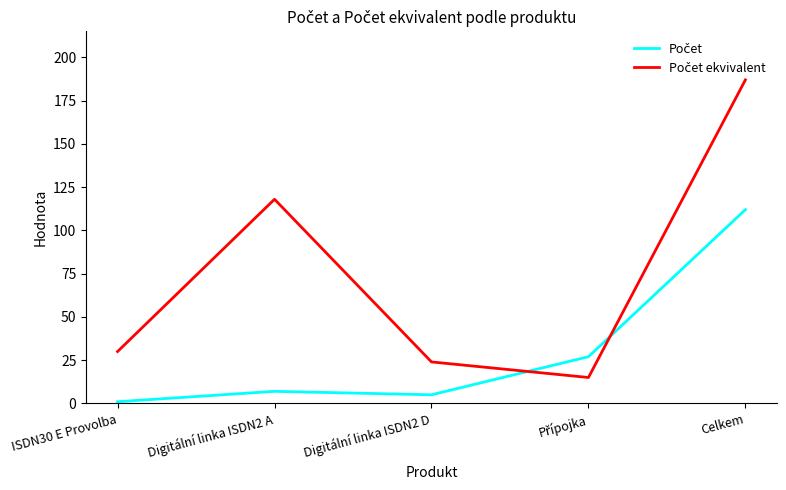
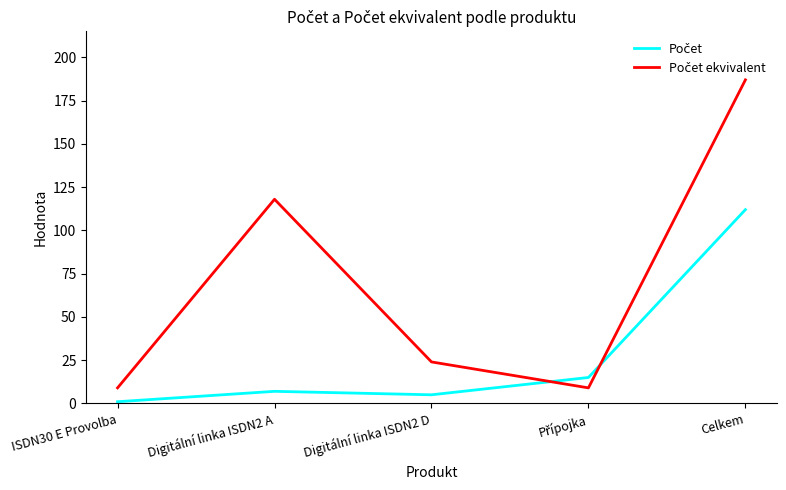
  {
    "Počet": {
      "ISDN30 E Provolba": 1,
      "Digitální linka ISDN2 A": 7,
      "Digitální linka ISDN2 D": 5,
-     "Přípojka": 27,
+     "Přípojka": 15,
      "Celkem": 112
    },
    "Počet ekvivalent": {
-     "ISDN30 E Provolba": 30,
+     "ISDN30 E Provolba": 9,
      "Digitální linka ISDN2 A": 118,
      "Digitální linka ISDN2 D": 24,
-     "Přípojka": 15,
+     "Přípojka": 9,
      "Celkem": 187
    }
  }
